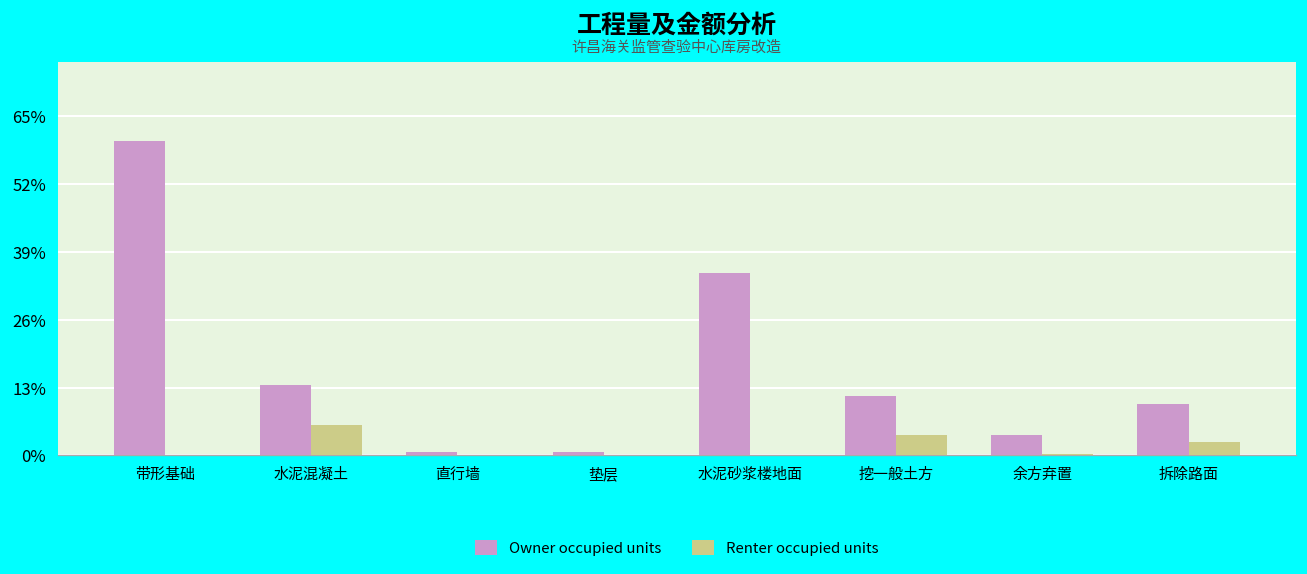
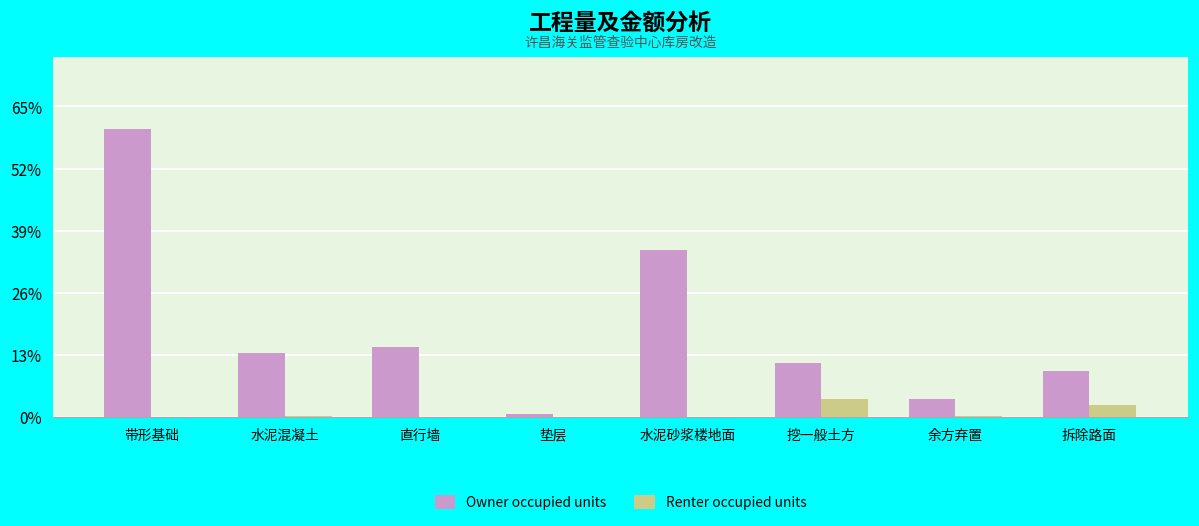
  {
    "Owner occupied units": {
      "带形基础": "60%",
      "水泥混凝土": "13%",
-     "直行墙": "1%",
+     "直行墙": "15%",
      "垫层": "1%",
      "水泥砂浆楼地面": "35%",
      "挖一般土方": "11%",
      "余方弃置": "4%",
      "拆除路面": "10%"
    },
    "Renter occupied units": {
-     "水泥混凝土": "6%",
+     "水泥混凝土": "0%",
      "挖一般土方": "4%",
      "拆除路面": "2%"
    }
  }
